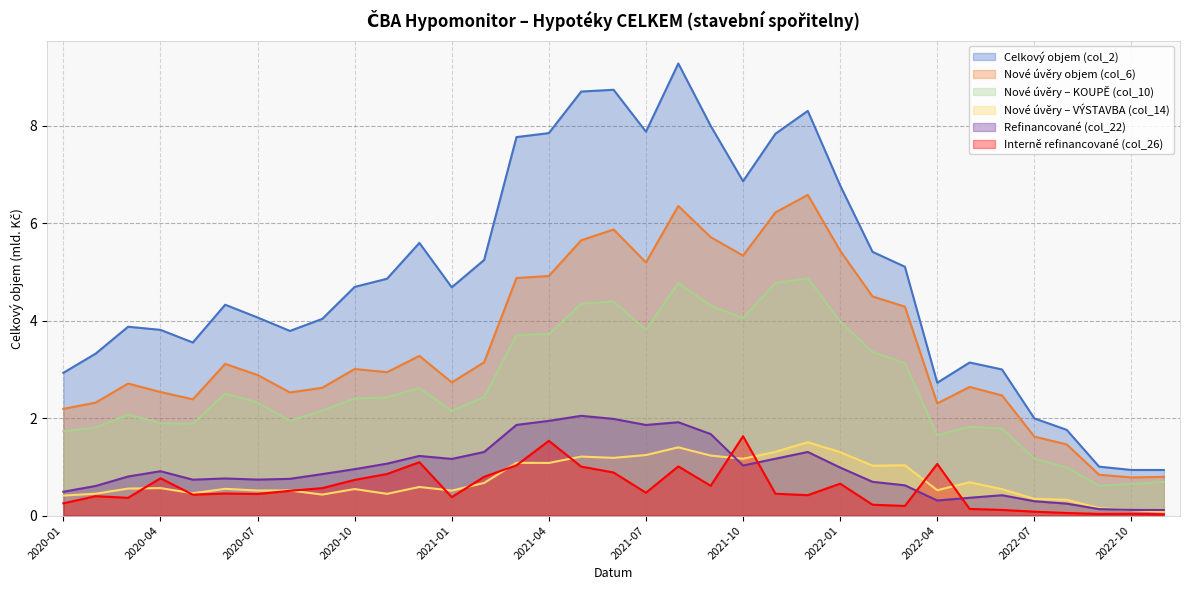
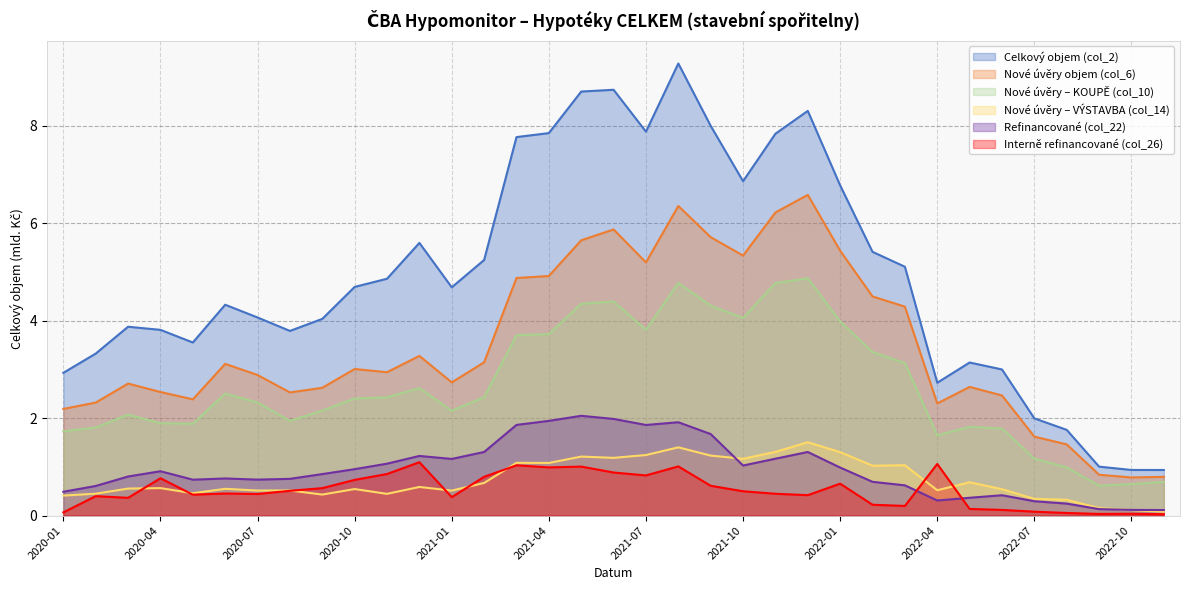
  {
    "Interně refinancované (col_26)": {
-     "2020-01": 0.3,
+     "2020-01": 0.1,
      "2020-04": 0.8,
      "2020-07": 0.4,
      "2020-10": 0.7,
      "2021-01": 0.4,
-     "2021-04": 1.5,
-     "2021-07": 0.5,
-     "2021-10": 1.6,
+     "2021-04": 1.0,
+     "2021-07": 0.8,
+     "2021-10": 0.5,
      "2022-01": 0.7,
      "2022-04": 1.1,
      "2022-07": 0.1,
      "2022-10": 0.0
    }
  }
